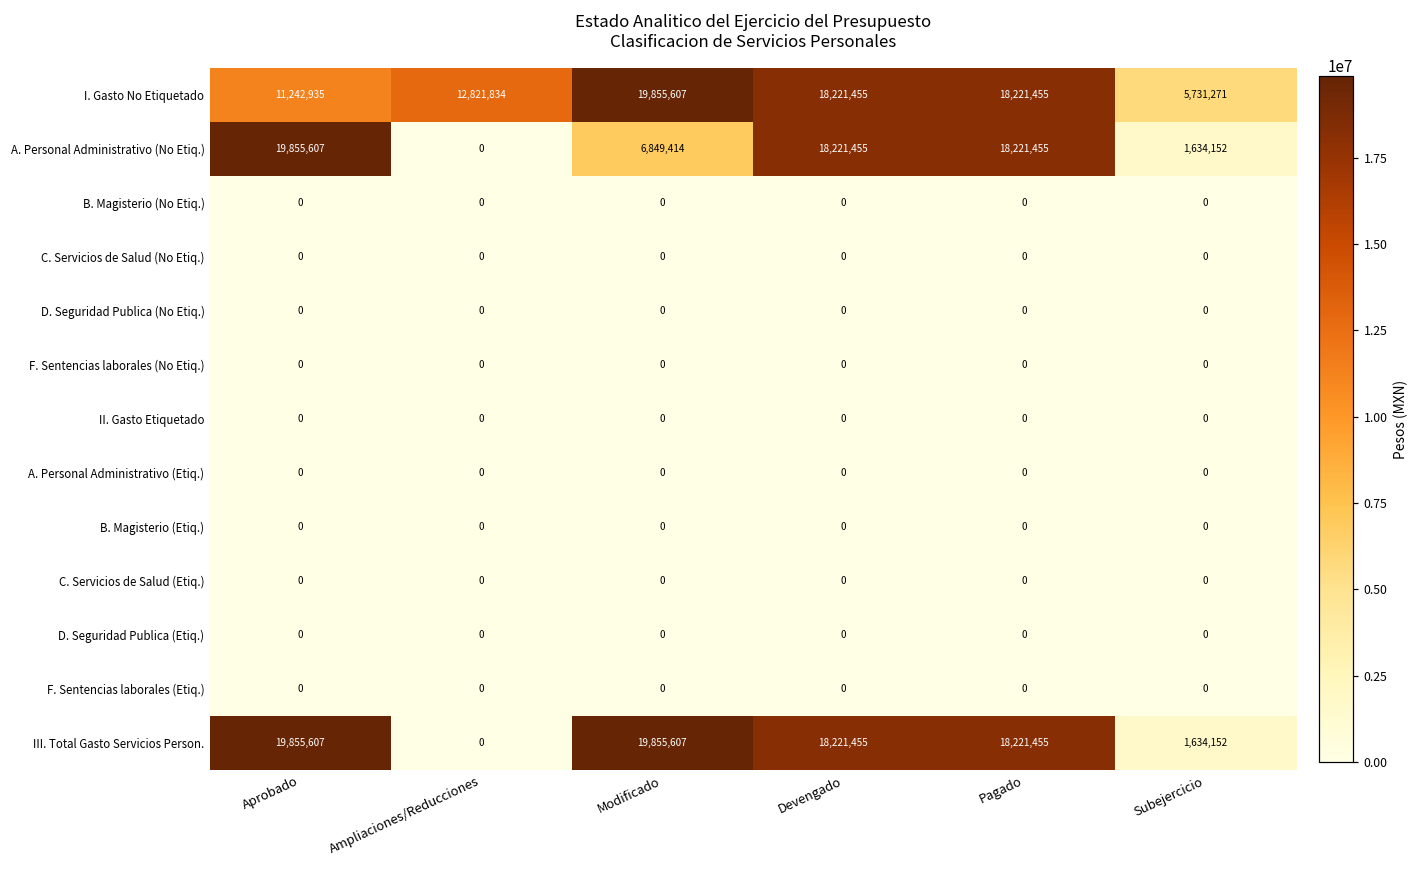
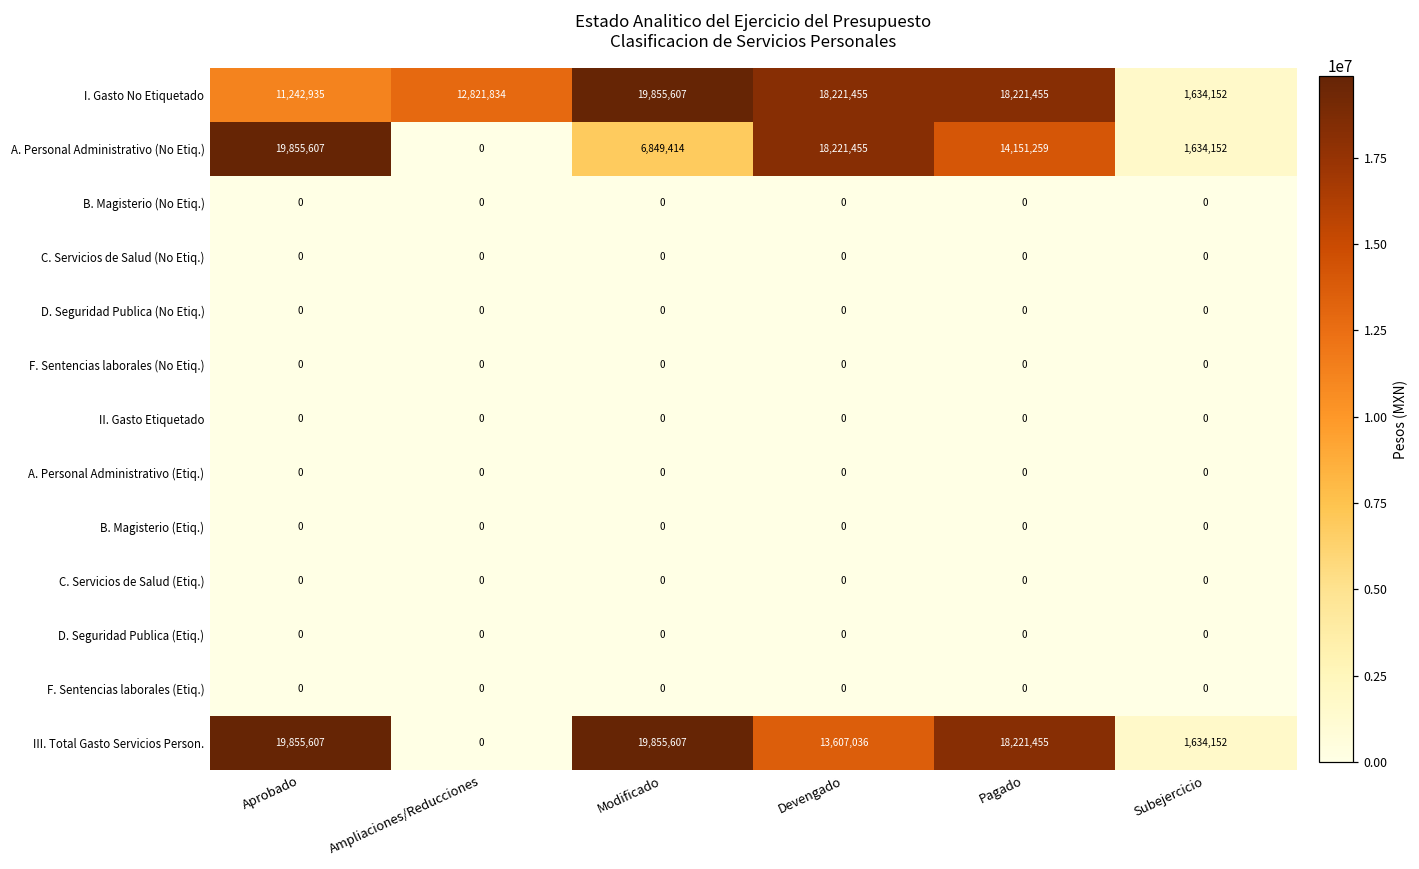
  {
    "I. Gasto No Etiquetado": {
      "Aprobado": "11,242,935",
      "Ampliaciones/Reducciones": "12,821,834",
      "Modificado": "19,855,607",
      "Devengado": "18,221,455",
      "Pagado": "18,221,455",
-     "Subejercicio": "5,731,271"
+     "Subejercicio": "1,634,152"
    },
    "A. Personal Administrativo (No Etiq.)": {
      "Aprobado": "19,855,607",
      "Ampliaciones/Reducciones": "0",
      "Modificado": "6,849,414",
      "Devengado": "18,221,455",
-     "Pagado": "18,221,455",
+     "Pagado": "14,151,259",
      "Subejercicio": "1,634,152"
    },
    "B. Magisterio (No Etiq.)": {
      "Aprobado": "0",
      "Ampliaciones/Reducciones": "0",
      "Modificado": "0",
      "Devengado": "0",
      "Pagado": "0",
      "Subejercicio": "0"
    },
    "C. Servicios de Salud (No Etiq.)": {
      "Aprobado": "0",
      "Ampliaciones/Reducciones": "0",
      "Modificado": "0",
      "Devengado": "0",
      "Pagado": "0",
      "Subejercicio": "0"
    },
    "D. Seguridad Publica (No Etiq.)": {
      "Aprobado": "0",
      "Ampliaciones/Reducciones": "0",
      "Modificado": "0",
      "Devengado": "0",
      "Pagado": "0",
      "Subejercicio": "0"
    },
    "F. Sentencias laborales (No Etiq.)": {
      "Aprobado": "0",
      "Ampliaciones/Reducciones": "0",
      "Modificado": "0",
      "Devengado": "0",
      "Pagado": "0",
      "Subejercicio": "0"
    },
    "II. Gasto Etiquetado": {
      "Aprobado": "0",
      "Ampliaciones/Reducciones": "0",
      "Modificado": "0",
      "Devengado": "0",
      "Pagado": "0",
      "Subejercicio": "0"
    },
    "A. Personal Administrativo (Etiq.)": {
      "Aprobado": "0",
      "Ampliaciones/Reducciones": "0",
      "Modificado": "0",
      "Devengado": "0",
      "Pagado": "0",
      "Subejercicio": "0"
    },
    "B. Magisterio (Etiq.)": {
      "Aprobado": "0",
      "Ampliaciones/Reducciones": "0",
      "Modificado": "0",
      "Devengado": "0",
      "Pagado": "0",
      "Subejercicio": "0"
    },
    "C. Servicios de Salud (Etiq.)": {
      "Aprobado": "0",
      "Ampliaciones/Reducciones": "0",
      "Modificado": "0",
      "Devengado": "0",
      "Pagado": "0",
      "Subejercicio": "0"
    },
    "D. Seguridad Publica (Etiq.)": {
      "Aprobado": "0",
      "Ampliaciones/Reducciones": "0",
      "Modificado": "0",
      "Devengado": "0",
      "Pagado": "0",
      "Subejercicio": "0"
    },
    "F. Sentencias laborales (Etiq.)": {
      "Aprobado": "0",
      "Ampliaciones/Reducciones": "0",
      "Modificado": "0",
      "Devengado": "0",
      "Pagado": "0",
      "Subejercicio": "0"
    },
    "III. Total Gasto Servicios Person.": {
      "Aprobado": "19,855,607",
      "Ampliaciones/Reducciones": "0",
      "Modificado": "19,855,607",
-     "Devengado": "18,221,455",
+     "Devengado": "13,607,036",
      "Pagado": "18,221,455",
      "Subejercicio": "1,634,152"
    }
  }
